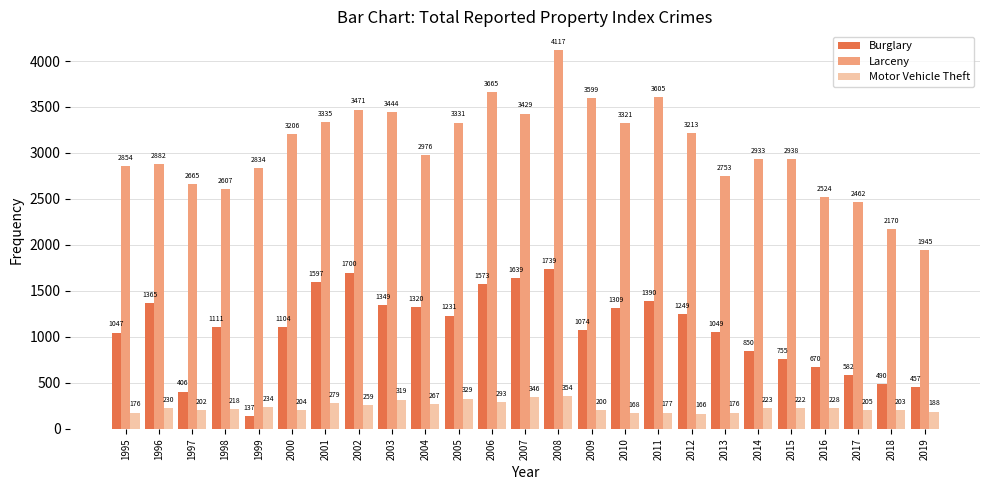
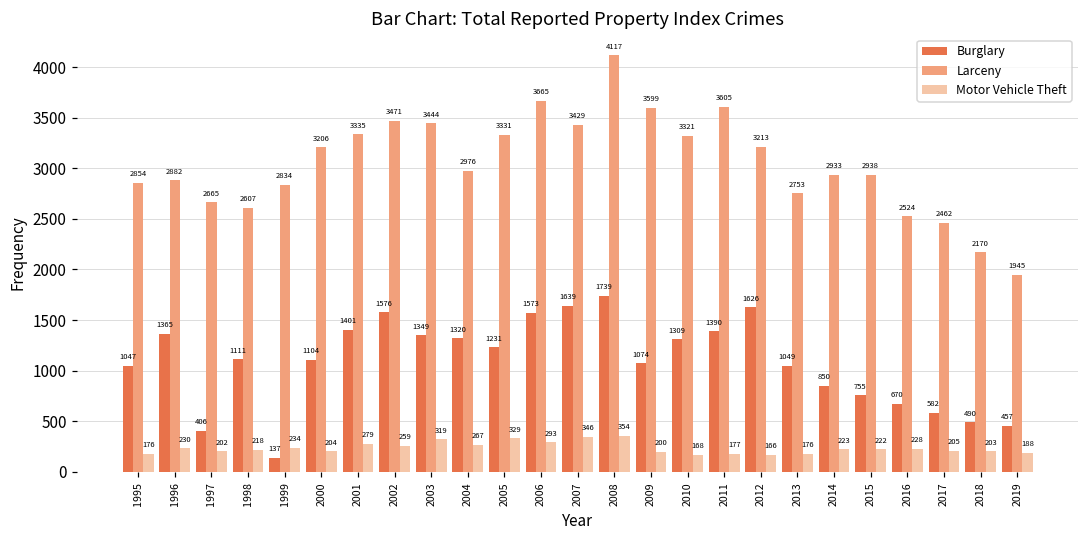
  {
    "Burglary": {
      "1995": 1047,
      "1996": 1365,
      "1997": 406,
      "1998": 1111,
      "1999": 137,
      "2000": 1104,
-     "2001": 1597,
-     "2002": 1700,
+     "2001": 1401,
+     "2002": 1576,
      "2003": 1349,
      "2004": 1320,
      "2005": 1231,
      "2006": 1573,
      "2007": 1639,
      "2008": 1739,
      "2009": 1074,
      "2010": 1309,
      "2011": 1390,
-     "2012": 1249,
+     "2012": 1626,
      "2013": 1049,
      "2014": 850,
      "2015": 755,
      "2016": 670,
      "2017": 582,
      "2018": 490,
      "2019": 457
    }
  }
